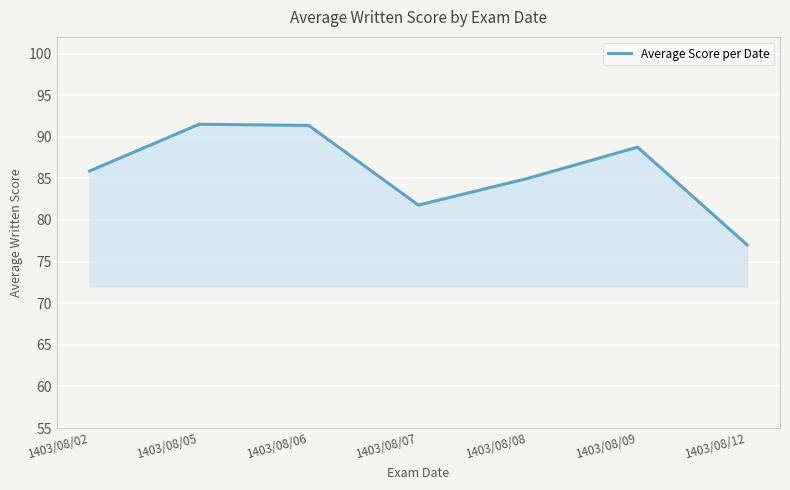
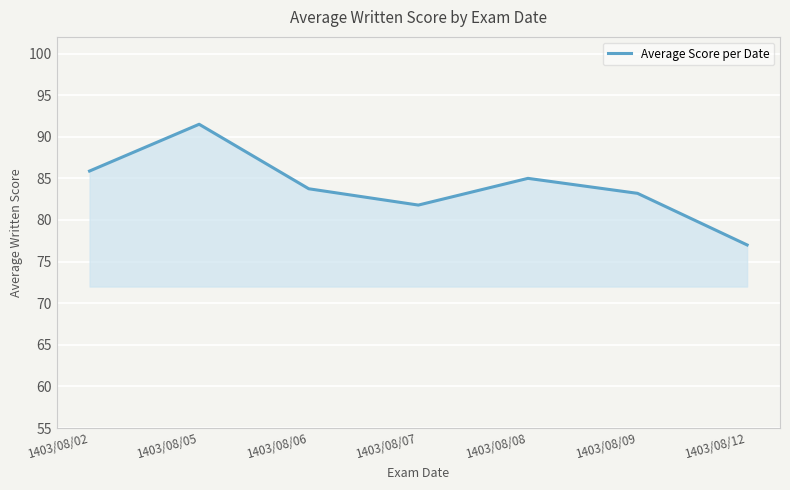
  {
    "1403/08/02": 86,
    "1403/08/05": 92,
-   "1403/08/06": 91,
+   "1403/08/06": 84,
    "1403/08/07": 82,
    "1403/08/08": 85,
-   "1403/08/09": 89,
+   "1403/08/09": 83,
    "1403/08/12": 77
  }
